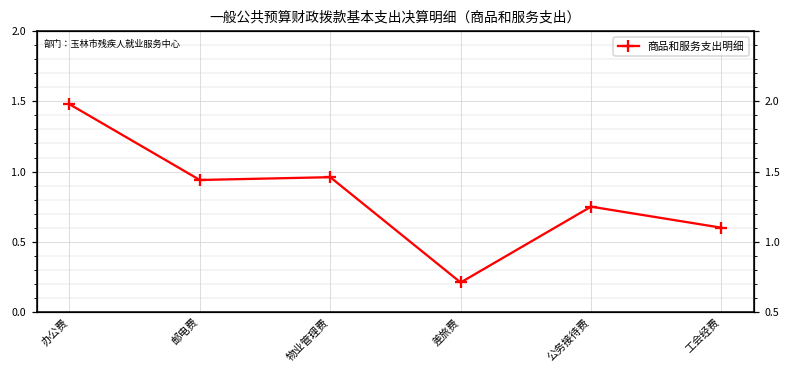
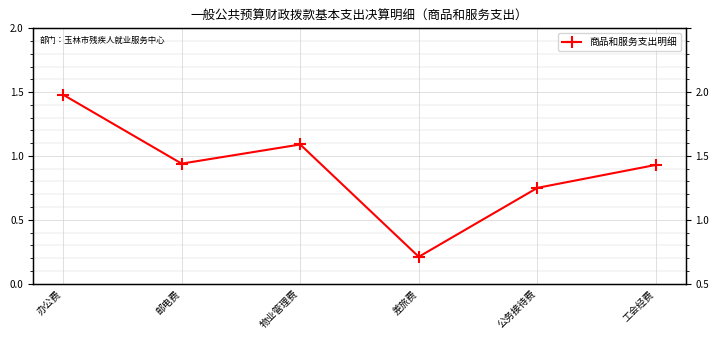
  {
    "办公费": 1.48,
    "邮电费": 0.94,
-   "物业管理费": 0.96,
+   "物业管理费": 1.09,
    "差旅费": 0.21,
    "公务接待费": 0.75,
-   "工会经费": 0.60
+   "工会经费": 0.93
  }
